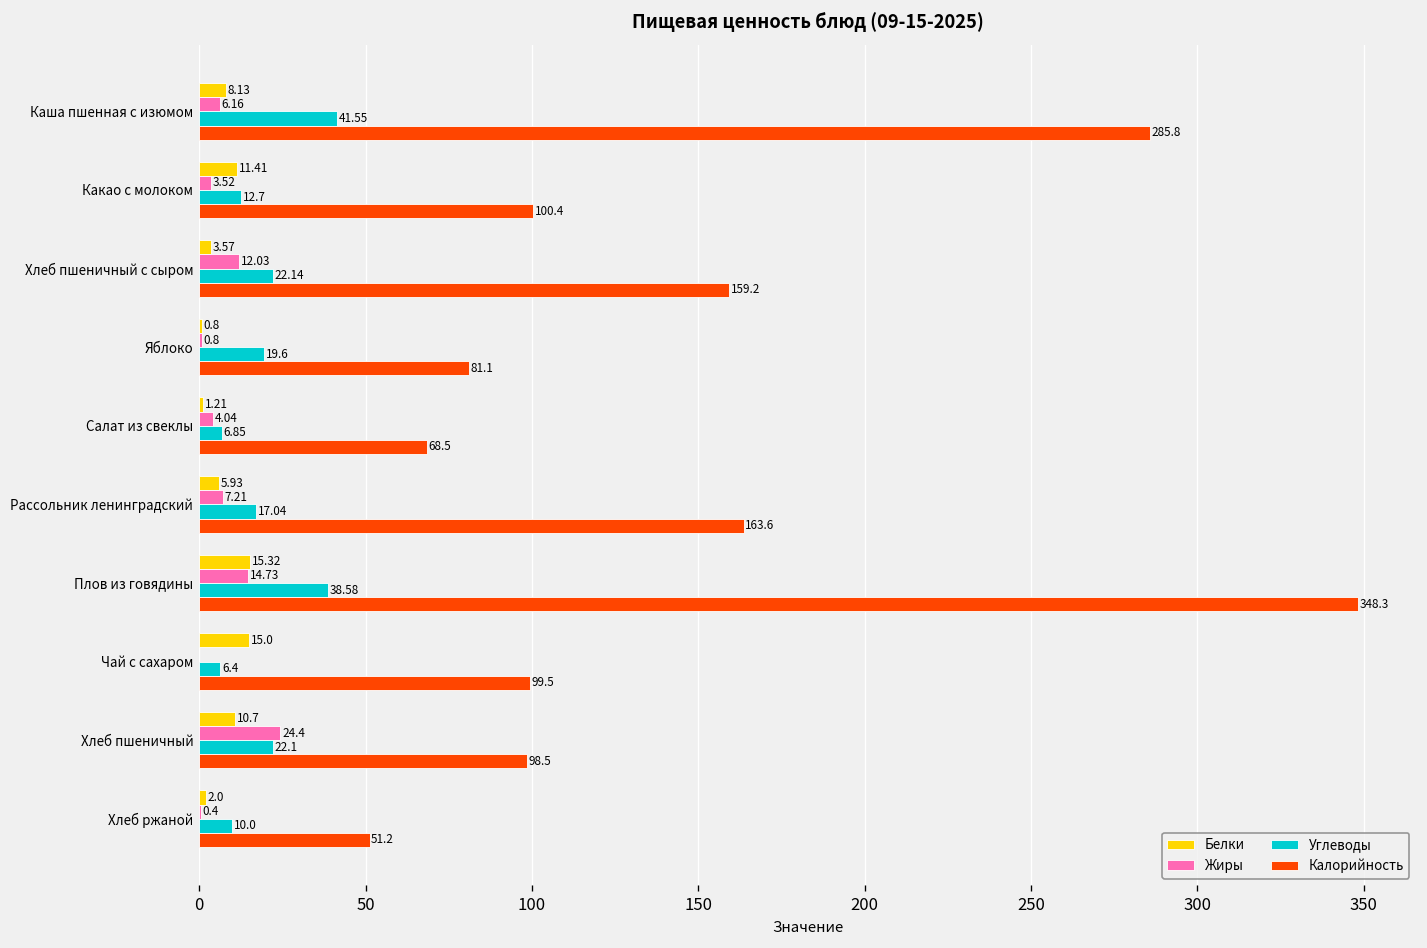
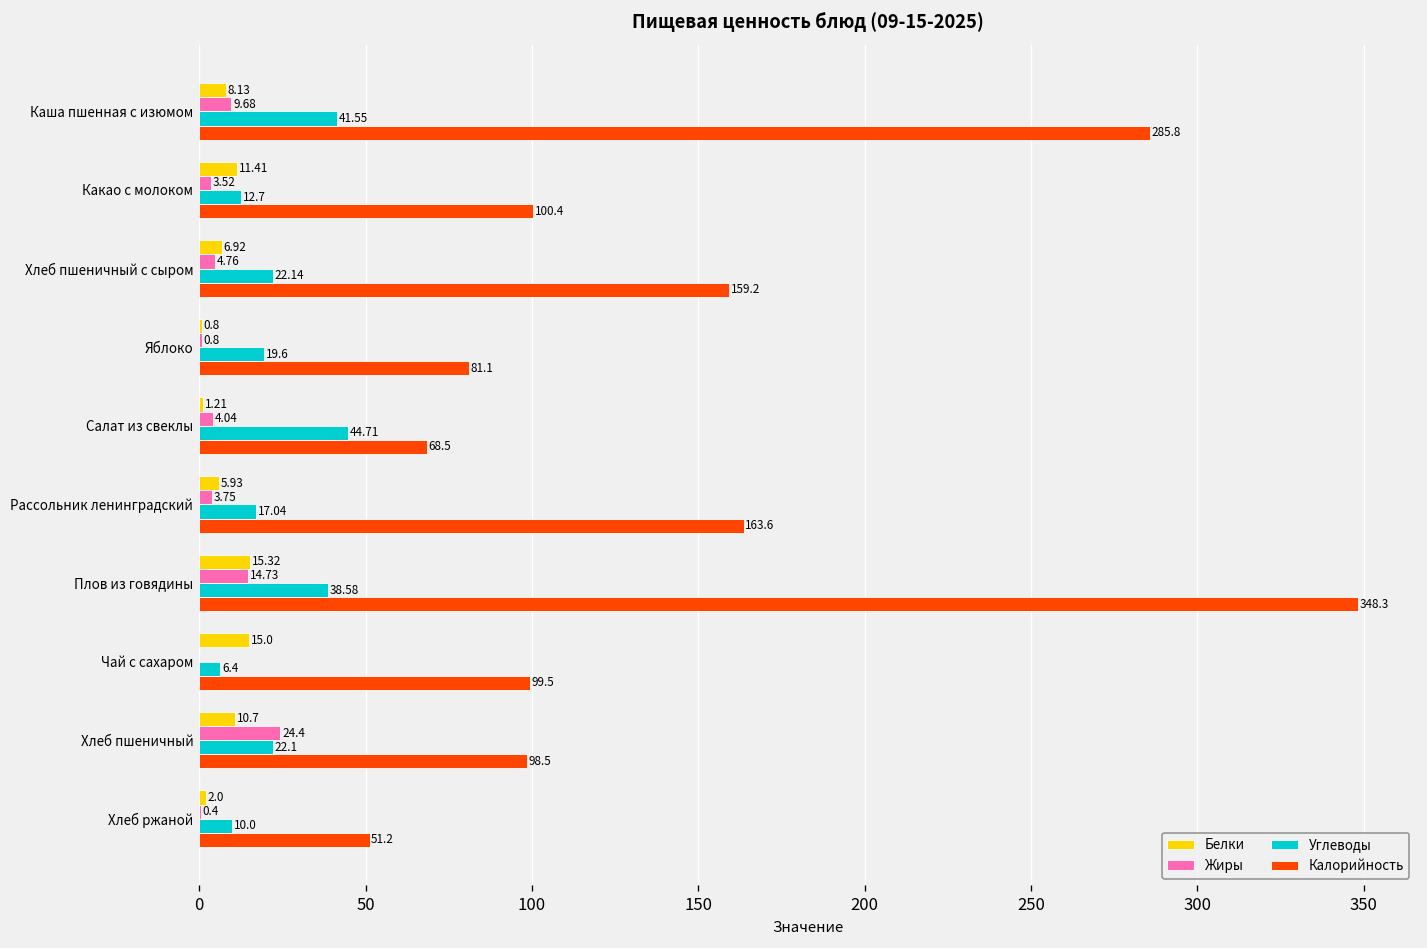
  {
    "Белки": {
      "Каша пшенная с изюмом": 8.13,
      "Какао с молоком": 11.41,
-     "Хлеб пшеничный с сыром": 3.57,
+     "Хлеб пшеничный с сыром": 6.92,
      "Яблоко": 0.8,
      "Салат из свеклы": 1.21,
      "Рассольник ленинградский": 5.93,
      "Плов из говядины": 15.32,
      "Чай с сахаром": 15.0,
      "Хлеб пшеничный": 10.7,
      "Хлеб ржаной": 2.0
    },
    "Жиры": {
-     "Каша пшенная с изюмом": 6.16,
+     "Каша пшенная с изюмом": 9.68,
      "Какао с молоком": 3.52,
-     "Хлеб пшеничный с сыром": 12.03,
+     "Хлеб пшеничный с сыром": 4.76,
      "Яблоко": 0.8,
      "Салат из свеклы": 4.04,
-     "Рассольник ленинградский": 7.21,
+     "Рассольник ленинградский": 3.75,
      "Плов из говядины": 14.73,
      "Хлеб пшеничный": 24.4,
      "Хлеб ржаной": 0.4
    },
    "Углеводы": {
      "Каша пшенная с изюмом": 41.55,
      "Какао с молоком": 12.7,
      "Хлеб пшеничный с сыром": 22.14,
      "Яблоко": 19.6,
-     "Салат из свеклы": 6.85,
+     "Салат из свеклы": 44.71,
      "Рассольник ленинградский": 17.04,
      "Плов из говядины": 38.58,
      "Чай с сахаром": 6.4,
      "Хлеб пшеничный": 22.1,
      "Хлеб ржаной": 10.0
    },
    "Калорийность": {
      "Каша пшенная с изюмом": 285.8,
      "Какао с молоком": 100.4,
      "Хлеб пшеничный с сыром": 159.2,
      "Яблоко": 81.1,
      "Салат из свеклы": 68.5,
      "Рассольник ленинградский": 163.6,
      "Плов из говядины": 348.3,
      "Чай с сахаром": 99.5,
      "Хлеб пшеничный": 98.5,
      "Хлеб ржаной": 51.2
    }
  }
